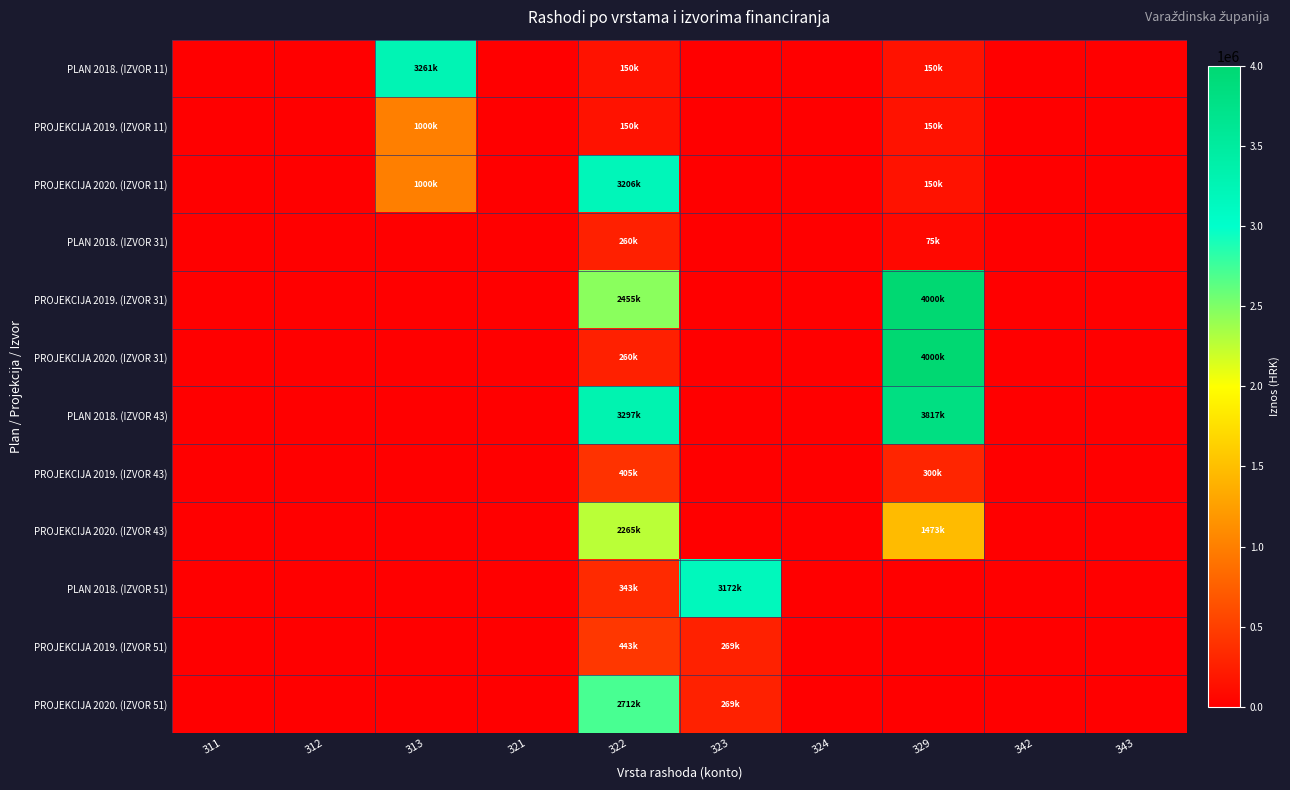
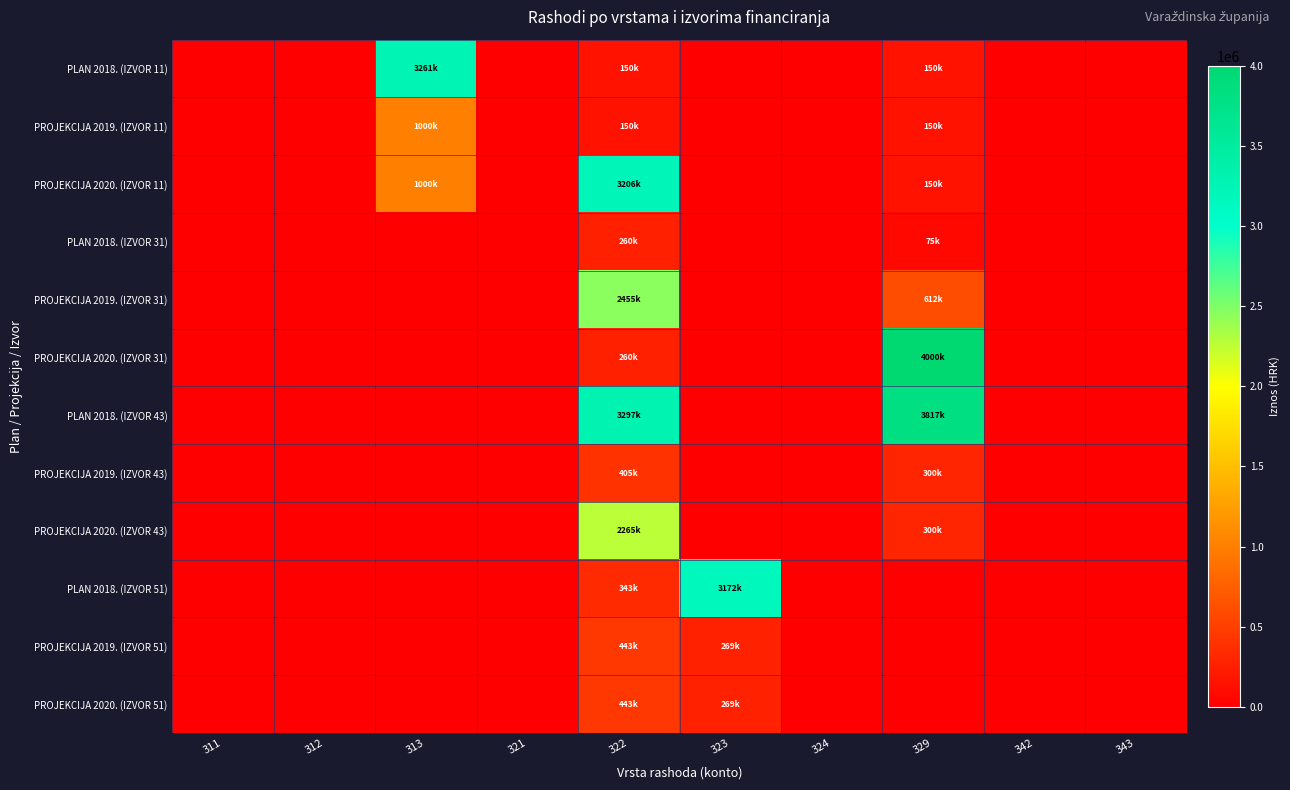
  {
    "PLAN 2018. (IZVOR 11)": {
      "313": "3261k",
      "322": "150k",
      "329": "150k"
    },
    "PROJEKCIJA 2019. (IZVOR 11)": {
      "313": "1000k",
      "322": "150k",
      "329": "150k"
    },
    "PROJEKCIJA 2020. (IZVOR 11)": {
      "313": "1000k",
      "322": "3206k",
      "329": "150k"
    },
    "PLAN 2018. (IZVOR 31)": {
      "322": "260k",
      "329": "75k"
    },
    "PROJEKCIJA 2019. (IZVOR 31)": {
      "322": "2455k",
-     "329": "4000k"
+     "329": "612k"
    },
    "PROJEKCIJA 2020. (IZVOR 31)": {
      "322": "260k",
      "329": "4000k"
    },
    "PLAN 2018. (IZVOR 43)": {
      "322": "3297k",
      "329": "3817k"
    },
    "PROJEKCIJA 2019. (IZVOR 43)": {
      "322": "405k",
      "329": "300k"
    },
    "PROJEKCIJA 2020. (IZVOR 43)": {
      "322": "2265k",
-     "329": "1473k"
+     "329": "300k"
    },
    "PLAN 2018. (IZVOR 51)": {
      "322": "343k",
      "323": "3172k"
    },
    "PROJEKCIJA 2019. (IZVOR 51)": {
      "322": "443k",
      "323": "269k"
    },
    "PROJEKCIJA 2020. (IZVOR 51)": {
-     "322": "2712k",
+     "322": "443k",
      "323": "269k"
    }
  }
